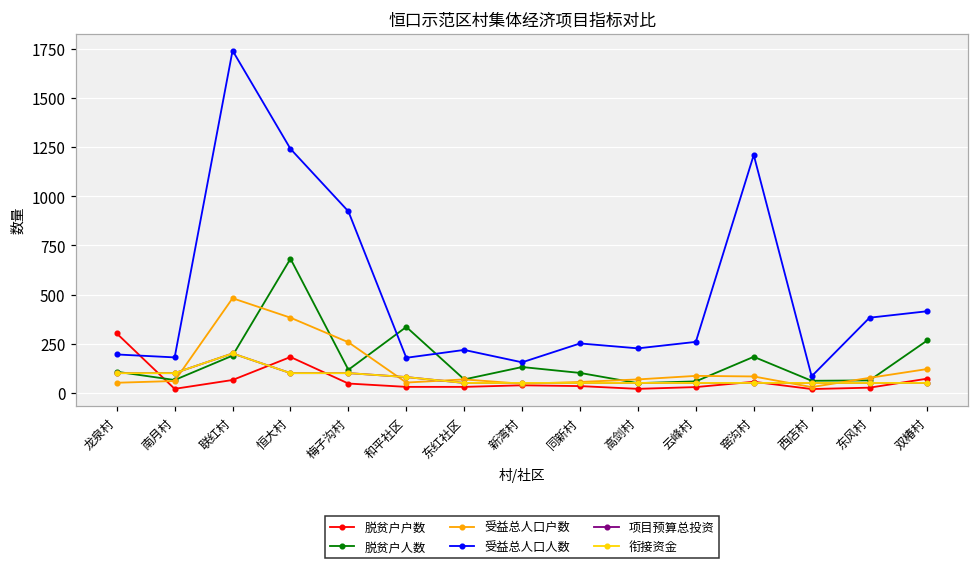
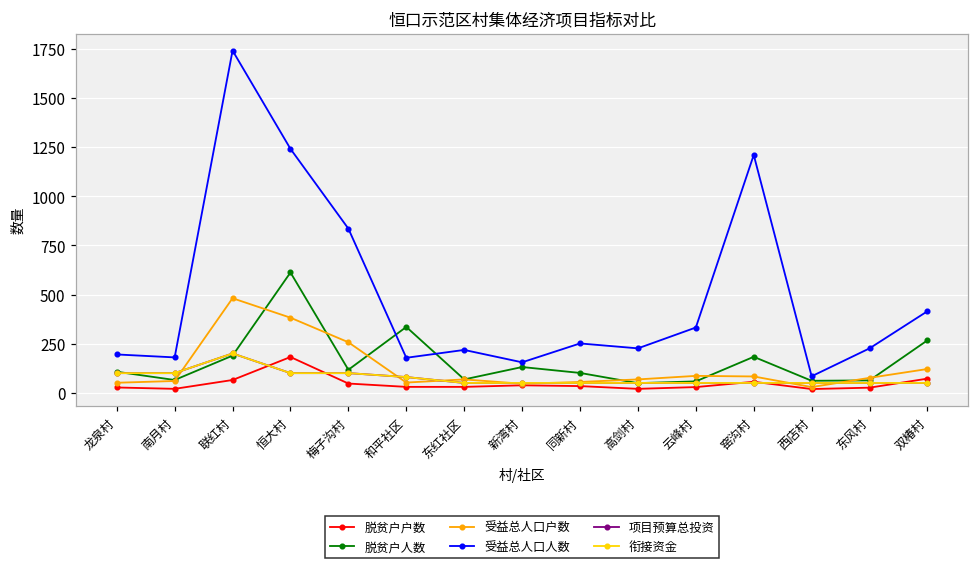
  {
    "脱贫户户数": {
-     "龙泉村": 300,
+     "龙泉村": 30,
      "南月村": 20,
      "联红村": 70,
      "恒大村": 180,
      "梅子沟村": 50,
      "和平社区": 30,
      "东红社区": 30,
      "同新村": 30,
      "高剑村": 20,
      "云峰村": 30,
      "东风村": 30,
      "双椿村": 70
    },
    "脱贫户人数": {
-     "恒大村": 680,
+     "恒大村": 610,
      "梅子沟村": 120,
      "和平社区": 340,
      "新湾村": 130,
      "同新村": 100,
      "窑沟村": 180,
      "双椿村": 270
    },
    "受益总人口人数": {
      "龙泉村": 200,
      "南月村": 180,
      "联红村": 1740,
      "恒大村": 1240,
-     "梅子沟村": 920,
+     "梅子沟村": 840,
      "和平社区": 180,
      "东红社区": 220,
      "新湾村": 160,
      "同新村": 250,
      "高剑村": 230,
-     "云峰村": 260,
+     "云峰村": 330,
      "窑沟村": 1210,
      "西店村": 80,
-     "东风村": 380,
+     "东风村": 230,
      "双椿村": 420
    }
  }
